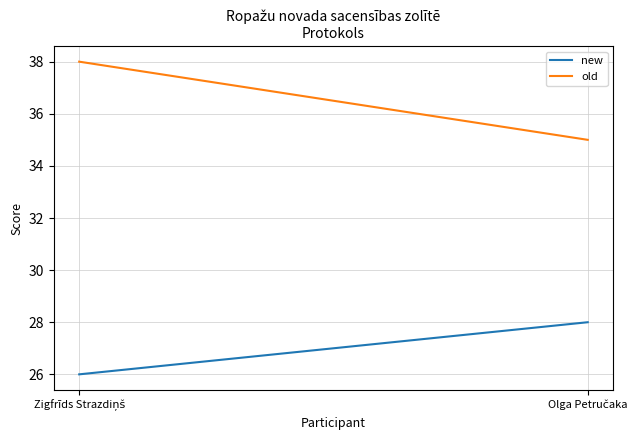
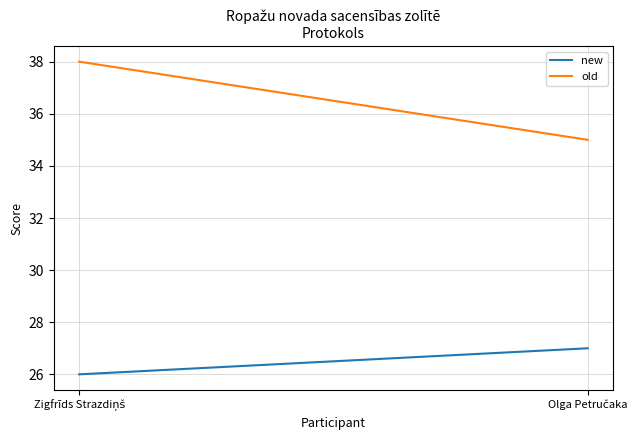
  {
    "new": {
      "Zigfrīds Strazdiņš": 26,
-     "Olga Petručaka": 28
+     "Olga Petručaka": 27
    },
    "old": {
      "Zigfrīds Strazdiņš": 38,
      "Olga Petručaka": 35
    }
  }
